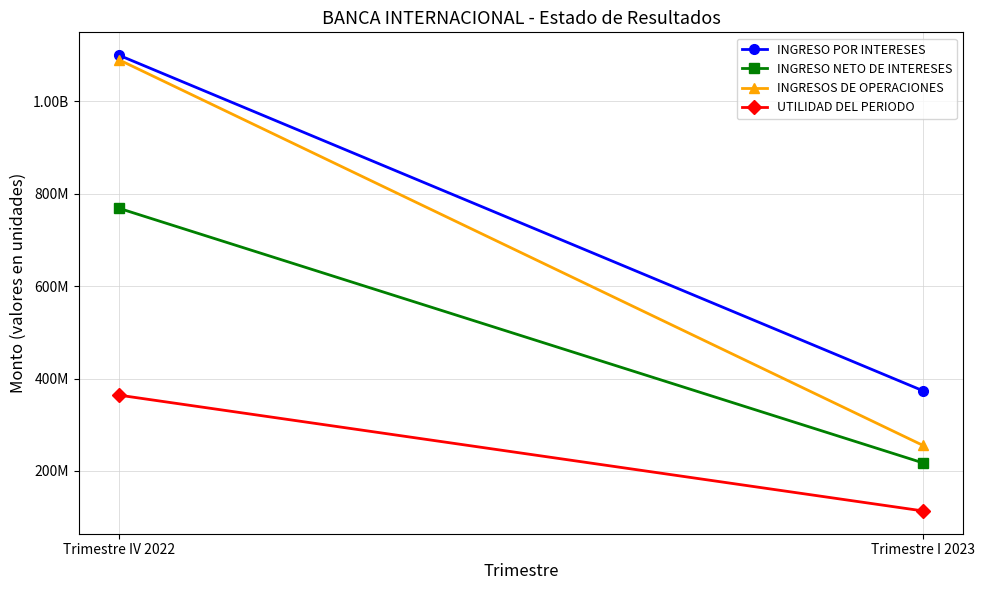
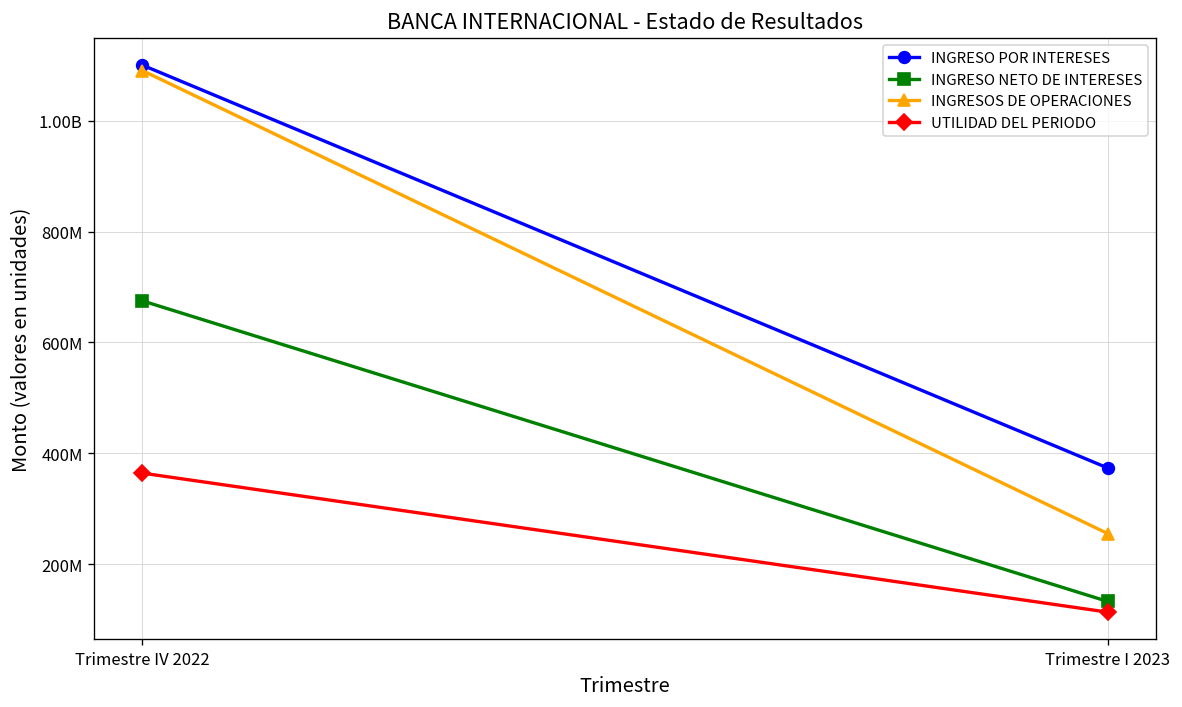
  {
    "INGRESO POR INTERESES": {
      "Trimestre IV 2022": 1100000000,
      "Trimestre I 2023": 370000000
    },
    "INGRESO NETO DE INTERESES": {
-     "Trimestre IV 2022": 770000000,
-     "Trimestre I 2023": 220000000
+     "Trimestre IV 2022": 670000000,
+     "Trimestre I 2023": 130000000
    },
    "INGRESOS DE OPERACIONES": {
      "Trimestre IV 2022": 1090000000,
      "Trimestre I 2023": 260000000
    },
    "UTILIDAD DEL PERIODO": {
      "Trimestre IV 2022": 360000000,
      "Trimestre I 2023": 110000000
    }
  }
